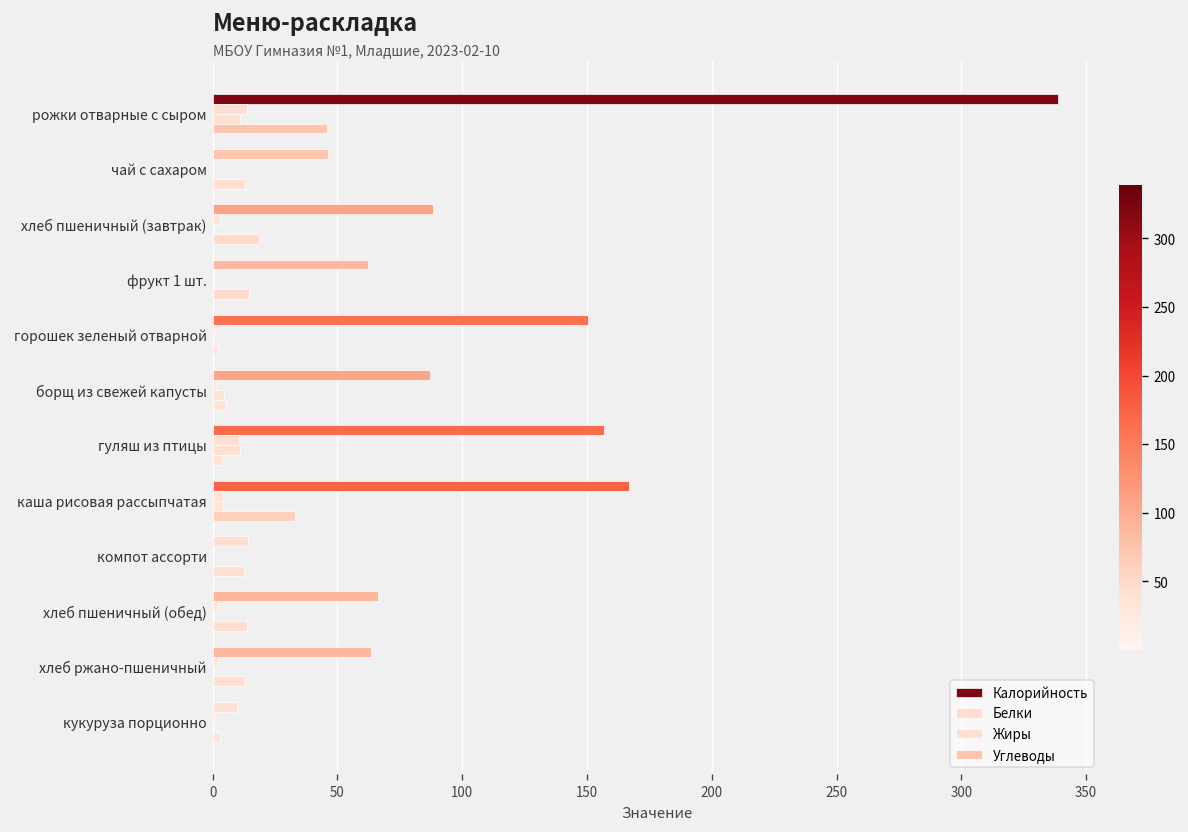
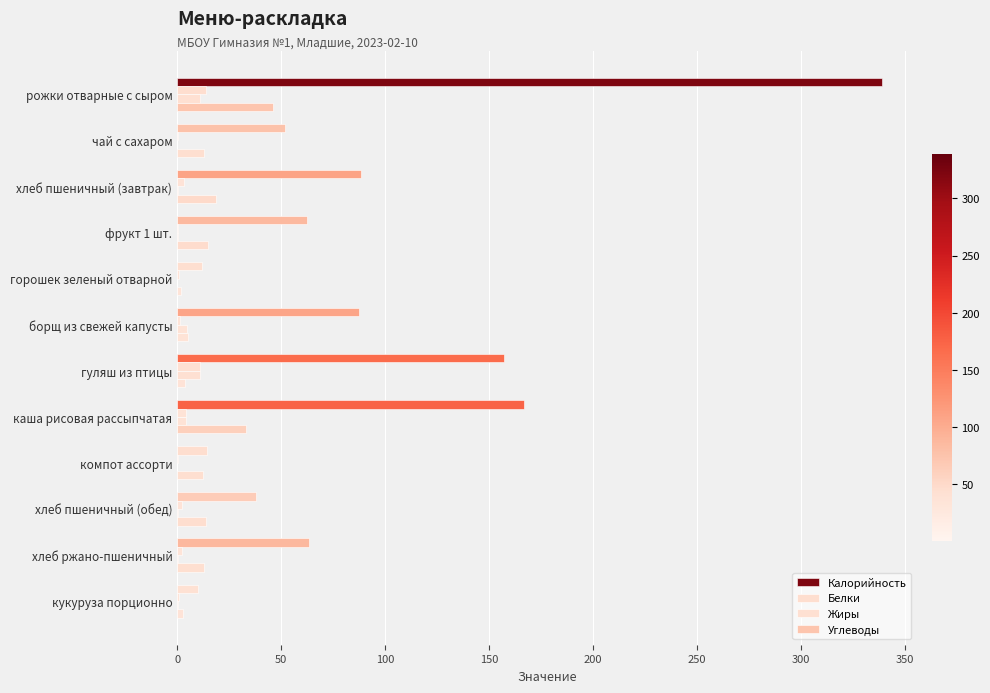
  {
    "Калорийность": {
      "рожки отварные с сыром": 339,
-     "чай с сахаром": 46,
+     "чай с сахаром": 52,
      "хлеб пшеничный (завтрак)": 88,
      "фрукт 1 шт.": 62,
-     "горошек зеленый отварной": 150,
+     "горошек зеленый отварной": 12,
      "борщ из свежей капусты": 87,
      "гуляш из птицы": 157,
      "каша рисовая рассыпчатая": 167,
      "компот ассорти": 14,
-     "хлеб пшеничный (обед)": 66,
+     "хлеб пшеничный (обед)": 38,
      "хлеб ржано-пшеничный": 63,
      "кукуруза порционно": 10
    }
  }
